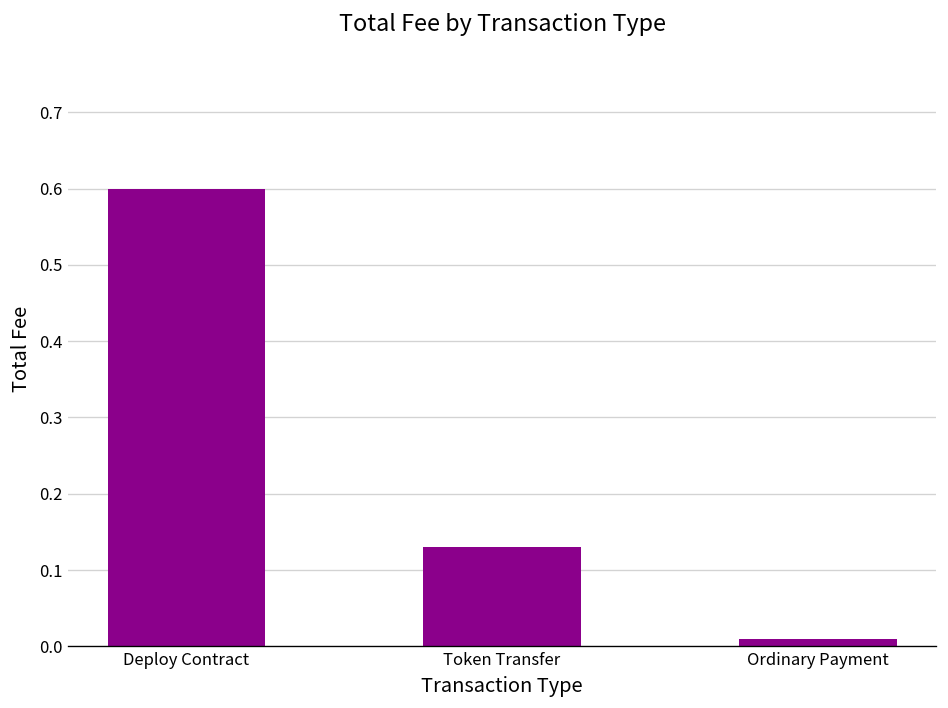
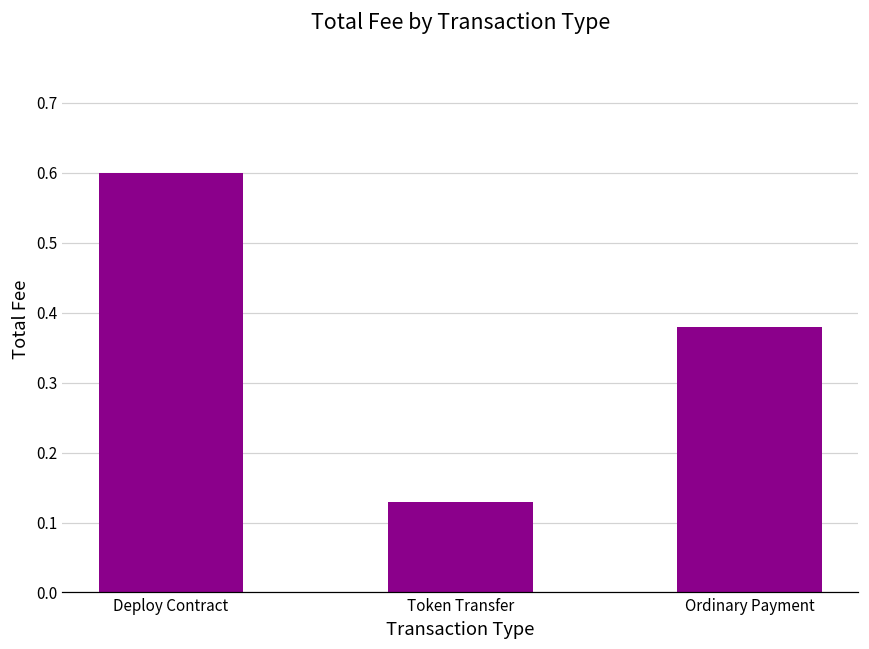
  {
    "Deploy Contract": 0.60,
    "Token Transfer": 0.13,
-   "Ordinary Payment": 0.01
+   "Ordinary Payment": 0.38
  }
